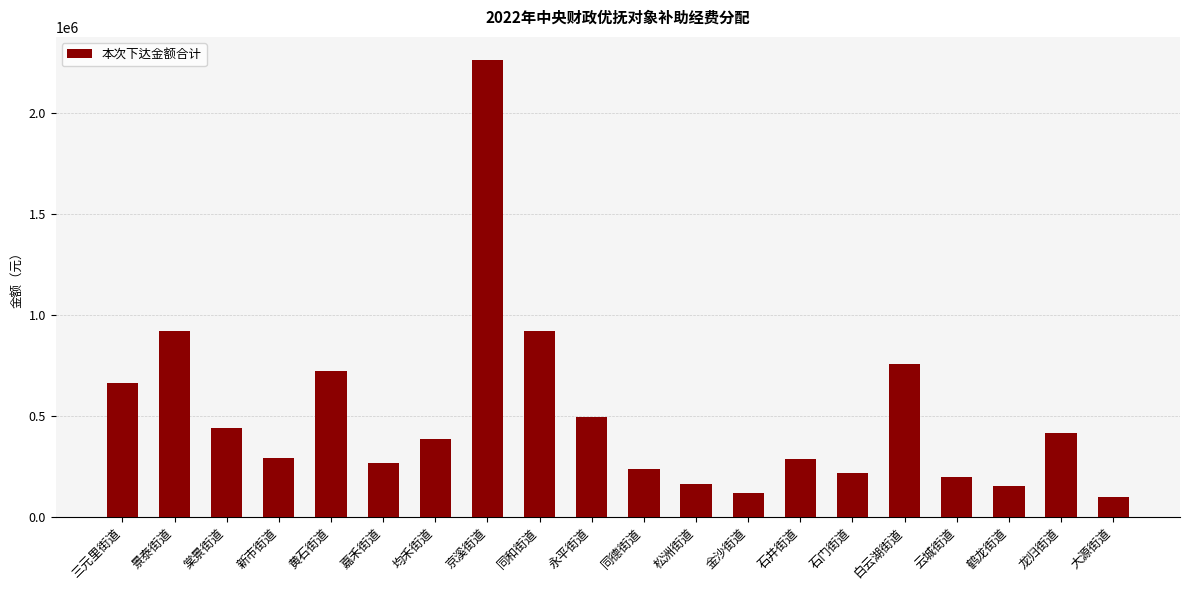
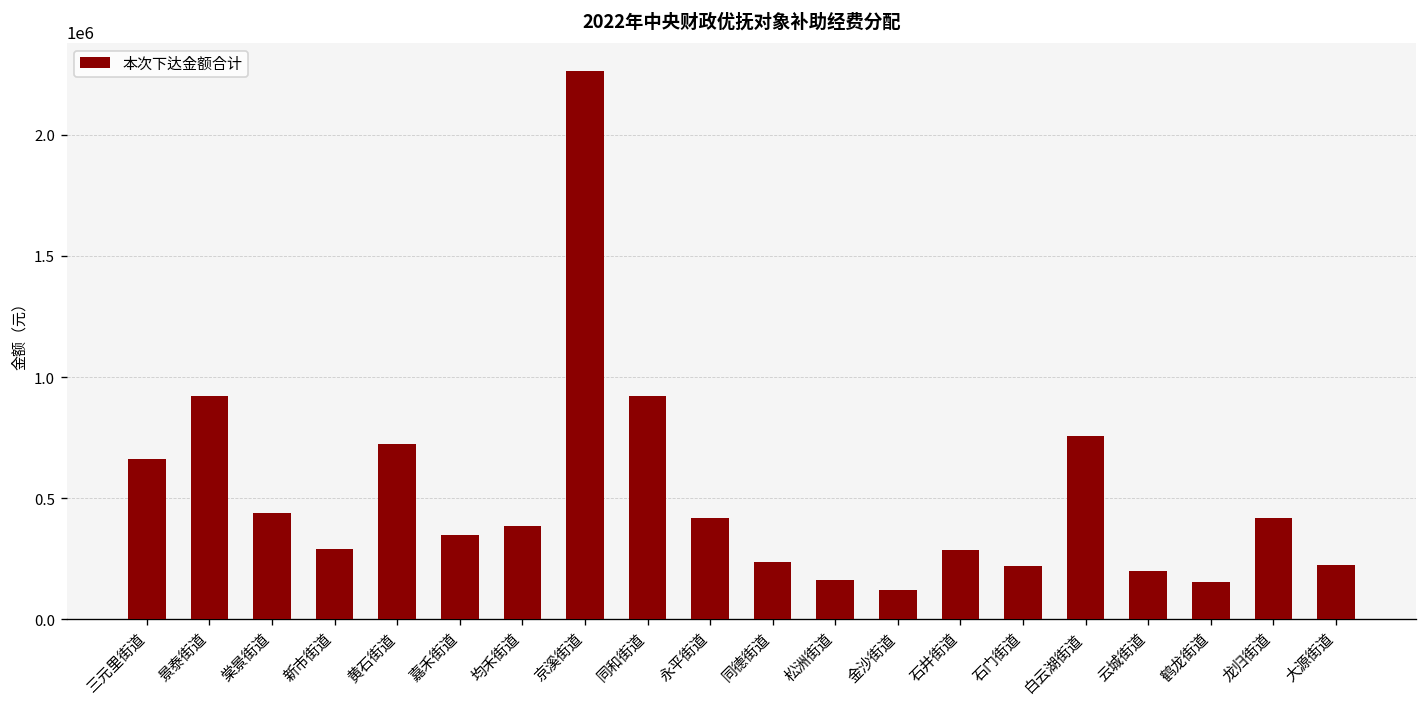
  {
    "三元里街道": 660000,
    "景泰街道": 920000,
    "棠景街道": 440000,
    "新市街道": 290000,
    "黄石街道": 720000,
-   "嘉禾街道": 270000,
+   "嘉禾街道": 350000,
    "均禾街道": 390000,
    "京溪街道": 2260000,
    "同和街道": 920000,
-   "永平街道": 500000,
+   "永平街道": 420000,
    "同德街道": 240000,
    "松洲街道": 160000,
    "金沙街道": 120000,
    "石井街道": 280000,
    "石门街道": 220000,
    "白云湖街道": 760000,
    "云城街道": 200000,
    "鹤龙街道": 150000,
    "龙归街道": 420000,
-   "大源街道": 100000
+   "大源街道": 220000
  }
